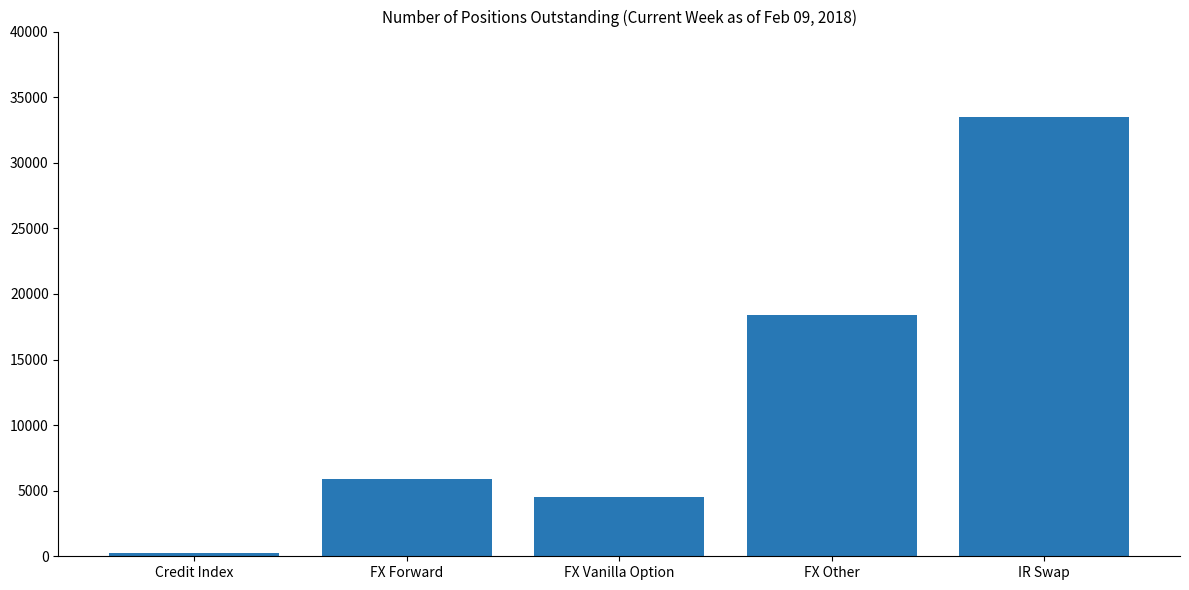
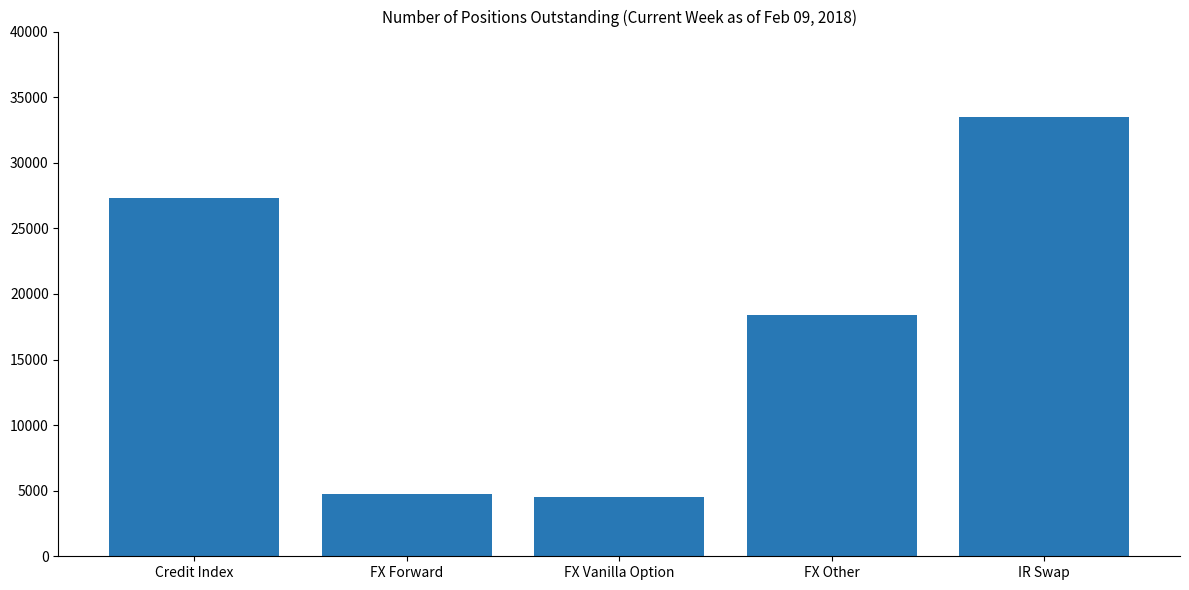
  {
-   "Credit Index": 200,
-   "FX Forward": 5900,
+   "Credit Index": 27300,
+   "FX Forward": 4700,
    "FX Vanilla Option": 4500,
    "FX Other": 18400,
    "IR Swap": 33500
  }
